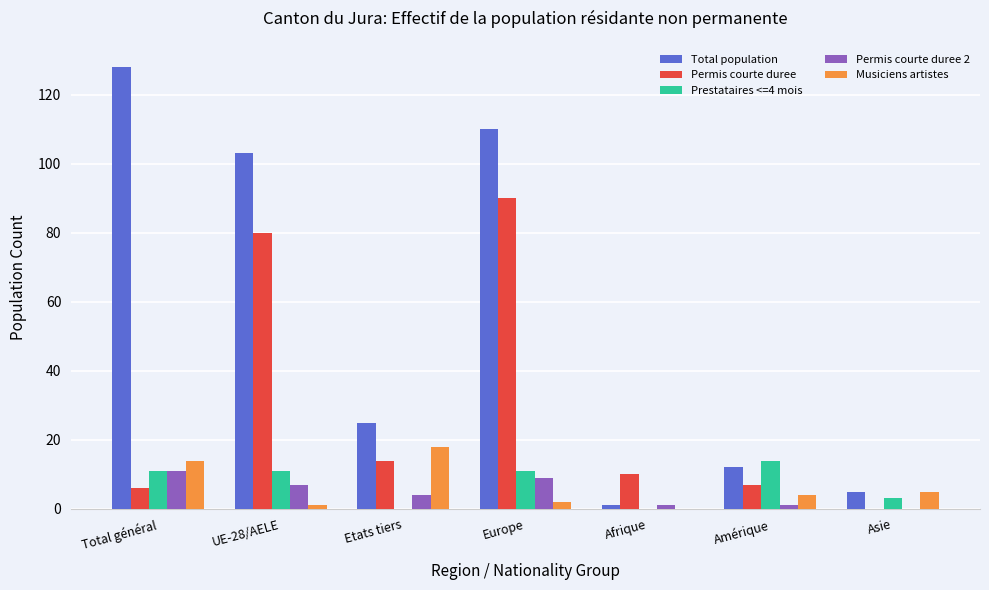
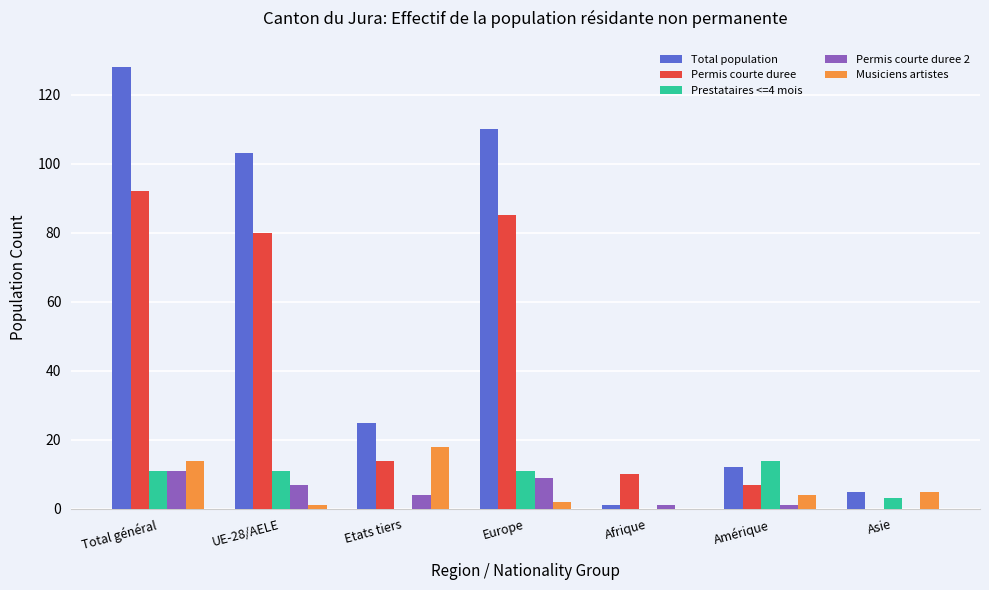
  {
    "Permis courte duree": {
-     "Total général": 6,
+     "Total général": 92,
      "UE-28/AELE": 80,
      "Etats tiers": 14,
-     "Europe": 90,
+     "Europe": 85,
      "Afrique": 10,
      "Amérique": 7,
      "Asie": 0
    },
    "Prestataires <=4 mois": {
      "Total général": 11,
      "UE-28/AELE": 11,
      "Etats tiers": 0,
      "Europe": 11,
      "Afrique": 0,
      "Amérique": 14,
      "Asie": 3
    },
    "Musiciens artistes": {
      "Total général": 14,
      "UE-28/AELE": 1,
      "Etats tiers": 18,
      "Europe": 2,
      "Afrique": 0,
      "Amérique": 4,
      "Asie": 5
    }
  }
